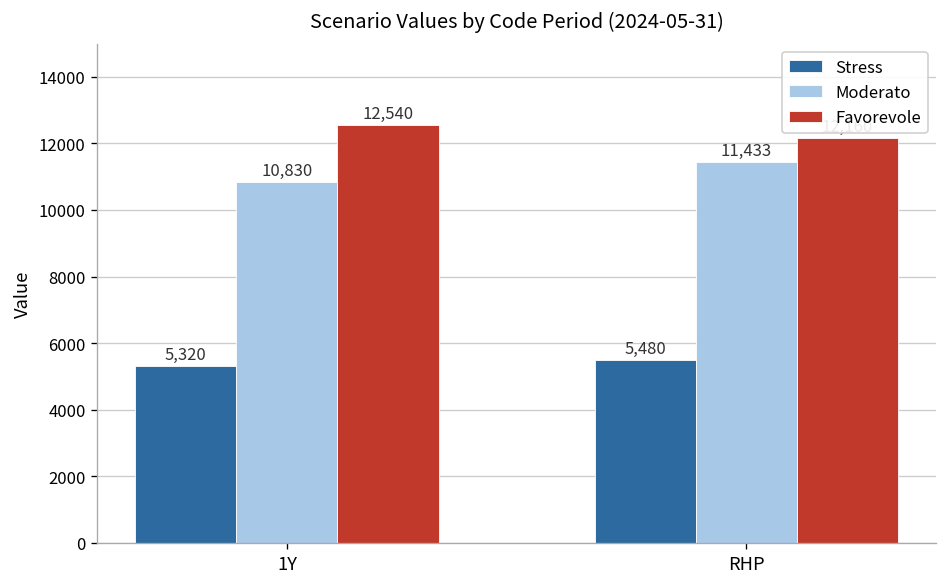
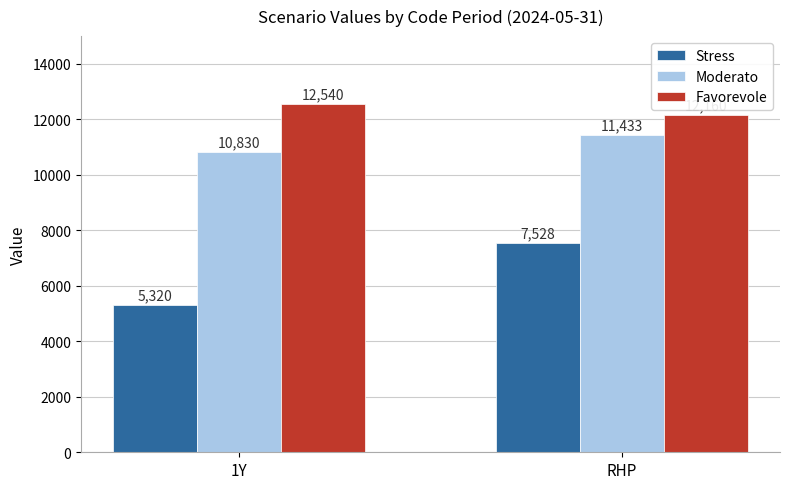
  {
    "Stress": {
      "1Y": "5,320",
-     "RHP": "5,480"
+     "RHP": "7,528"
    },
    "Moderato": {
      "1Y": "10,830",
      "RHP": "11,433"
    },
    "Favorevole": {
      "1Y": "12,540"
    }
  }
